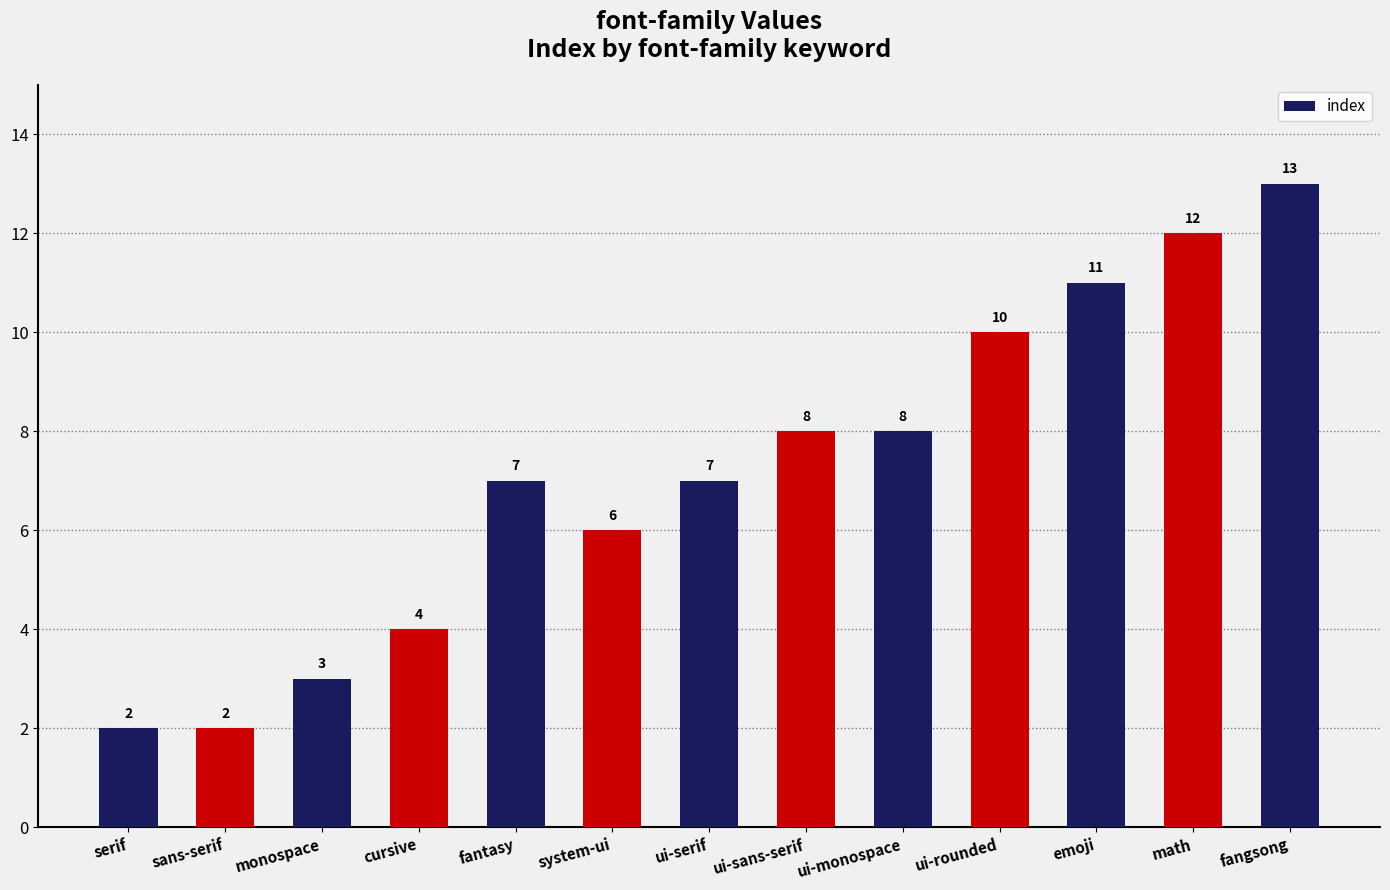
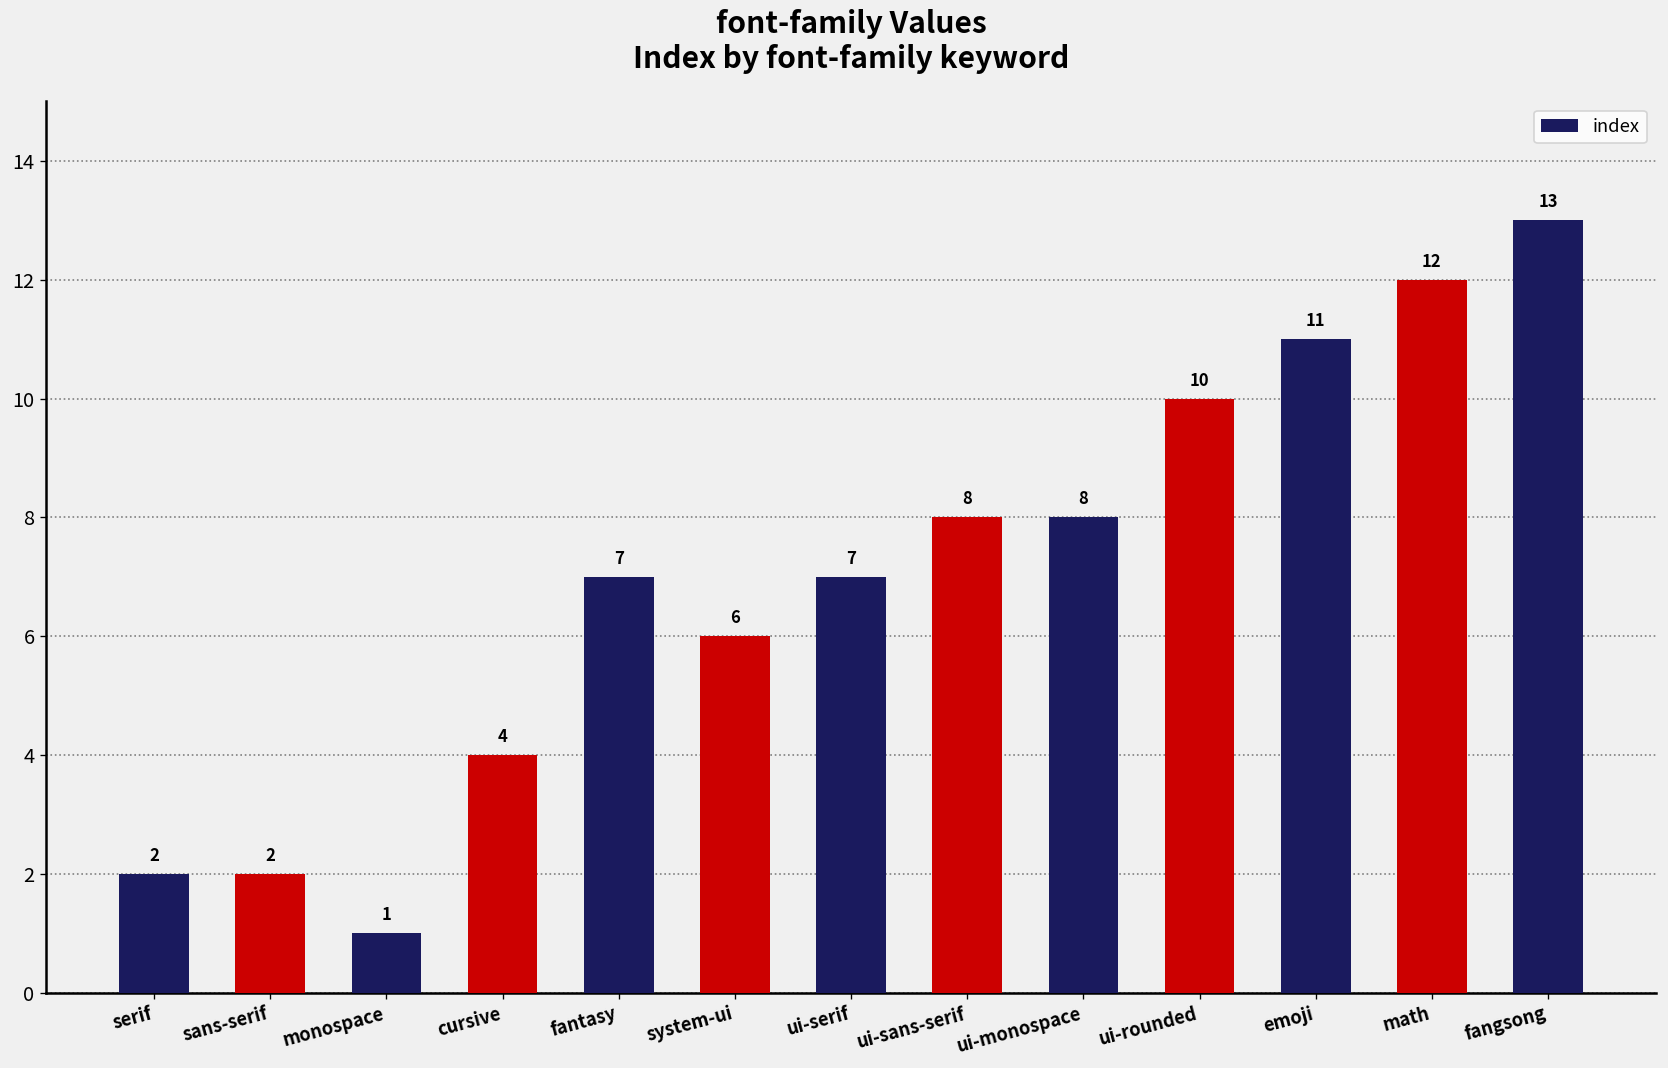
  {
    "serif": 2,
    "sans-serif": 2,
-   "monospace": 3,
+   "monospace": 1,
    "cursive": 4,
    "fantasy": 7,
    "system-ui": 6,
    "ui-serif": 7,
    "ui-sans-serif": 8,
    "ui-monospace": 8,
    "ui-rounded": 10,
    "emoji": 11,
    "math": 12,
    "fangsong": 13
  }
